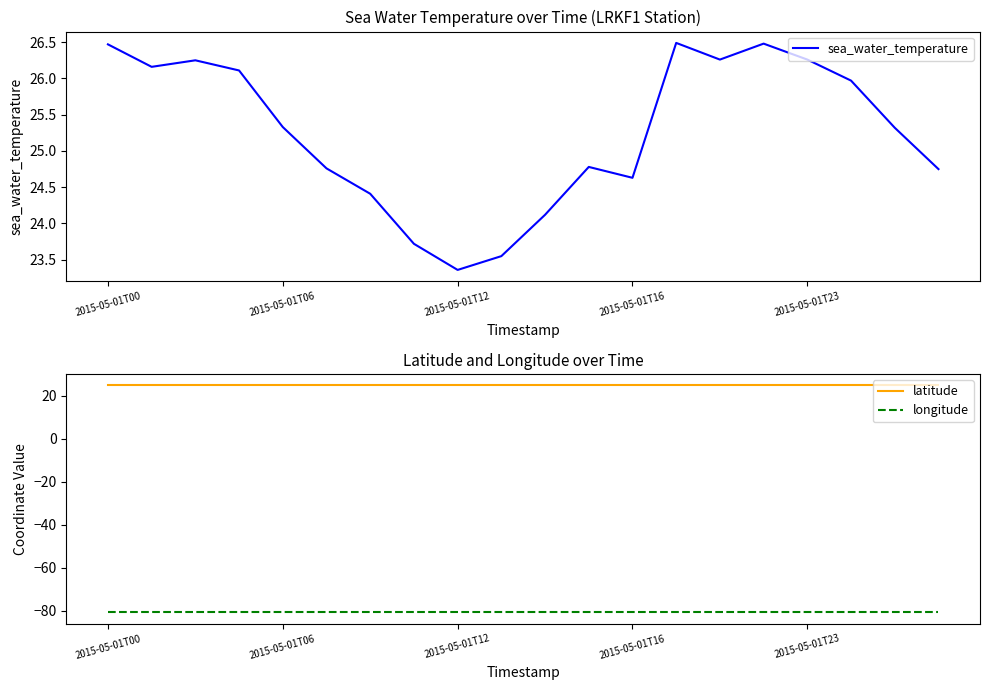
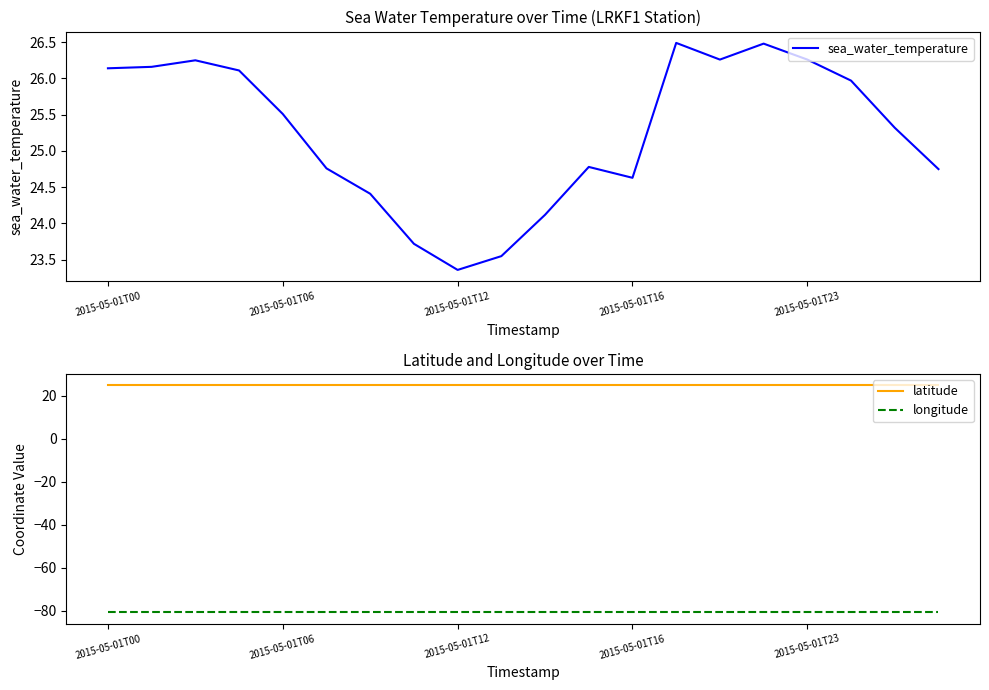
  {
    "Sea Water Temperature over Time (LRKF1 Station)": {
-     "2015-05-01T00": 26.5,
-     "2015-05-01T06": 25.3,
+     "2015-05-01T00": 26.1,
+     "2015-05-01T06": 25.5,
      "2015-05-01T12": 23.4,
      "2015-05-01T16": 24.6
    },
    "Latitude and Longitude over Time": {
      "latitude": {
        "2015-05-01T00": 25,
        "2015-05-01T06": 25,
        "2015-05-01T12": 25,
        "2015-05-01T16": 25,
        "2015-05-01T23": 25
      },
      "longitude": {
        "2015-05-01T00": -81,
        "2015-05-01T06": -81,
        "2015-05-01T12": -81,
        "2015-05-01T16": -81,
        "2015-05-01T23": -81
      }
    }
  }
